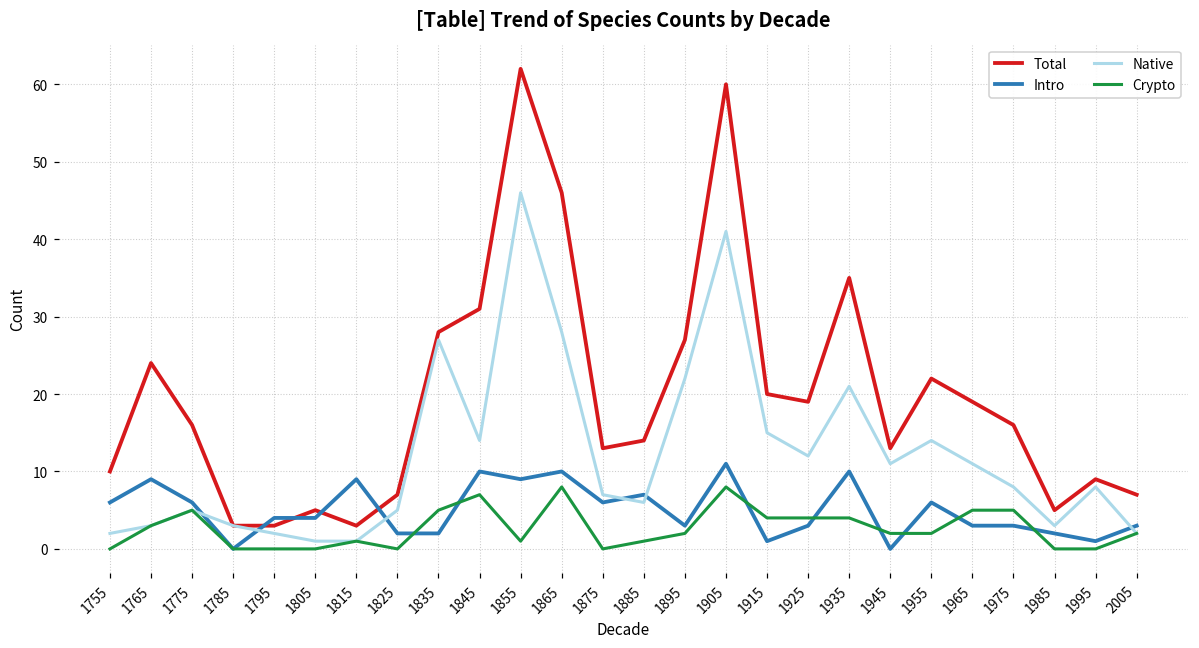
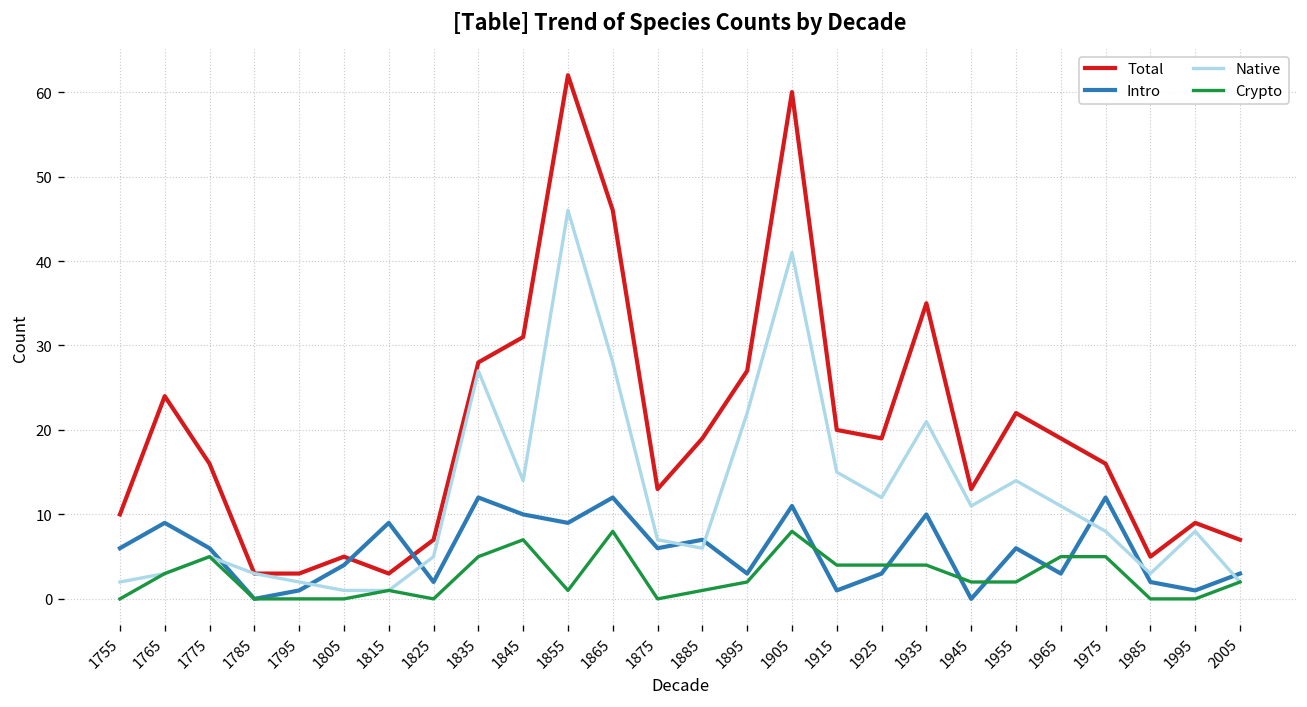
  {
    "Total": {
      "1755": 10,
      "1765": 24,
      "1775": 16,
      "1795": 3,
      "1805": 5,
      "1815": 3,
      "1825": 7,
      "1835": 28,
      "1845": 31,
      "1855": 62,
      "1865": 46,
      "1875": 13,
-     "1885": 14,
+     "1885": 19,
      "1895": 27,
      "1905": 60,
      "1915": 20,
      "1925": 19,
      "1935": 35,
      "1945": 13,
      "1955": 22,
      "1965": 19,
      "1975": 16,
      "1985": 5,
      "1995": 9,
      "2005": 7
    },
    "Intro": {
      "1755": 6,
      "1765": 9,
      "1775": 6,
-     "1795": 4,
+     "1795": 1,
      "1805": 4,
      "1815": 9,
      "1825": 2,
-     "1835": 2,
+     "1835": 12,
      "1845": 10,
      "1855": 9,
-     "1865": 10,
+     "1865": 12,
      "1875": 6,
      "1885": 7,
      "1895": 3,
      "1905": 11,
      "1915": 1,
      "1925": 3,
      "1935": 10,
      "1945": 0,
      "1955": 6,
      "1965": 3,
-     "1975": 3,
+     "1975": 12,
      "1985": 2,
      "1995": 1,
      "2005": 3
    },
    "Native": {
      "1755": 2,
      "1795": 2,
      "1805": 1,
      "1825": 5,
      "1835": 27,
      "1845": 14,
      "1855": 46,
      "1865": 28,
      "1875": 7,
      "1885": 6,
      "1895": 22,
      "1905": 41,
      "1915": 15,
      "1925": 12,
      "1935": 21,
      "1945": 11,
      "1955": 14,
      "1965": 11,
      "1975": 8,
      "1985": 3,
      "1995": 8
    },
    "Crypto": {
      "1755": 0,
      "1795": 0,
      "1805": 0,
      "1825": 0,
      "1835": 5,
      "1845": 7,
      "1855": 1,
      "1865": 8,
      "1875": 0,
      "1885": 1,
      "1895": 2,
      "1905": 8,
      "1915": 4,
      "1925": 4,
      "1935": 4,
      "1945": 2,
      "1955": 2,
      "1965": 5,
      "1975": 5,
      "1985": 0,
      "1995": 0
    }
  }
